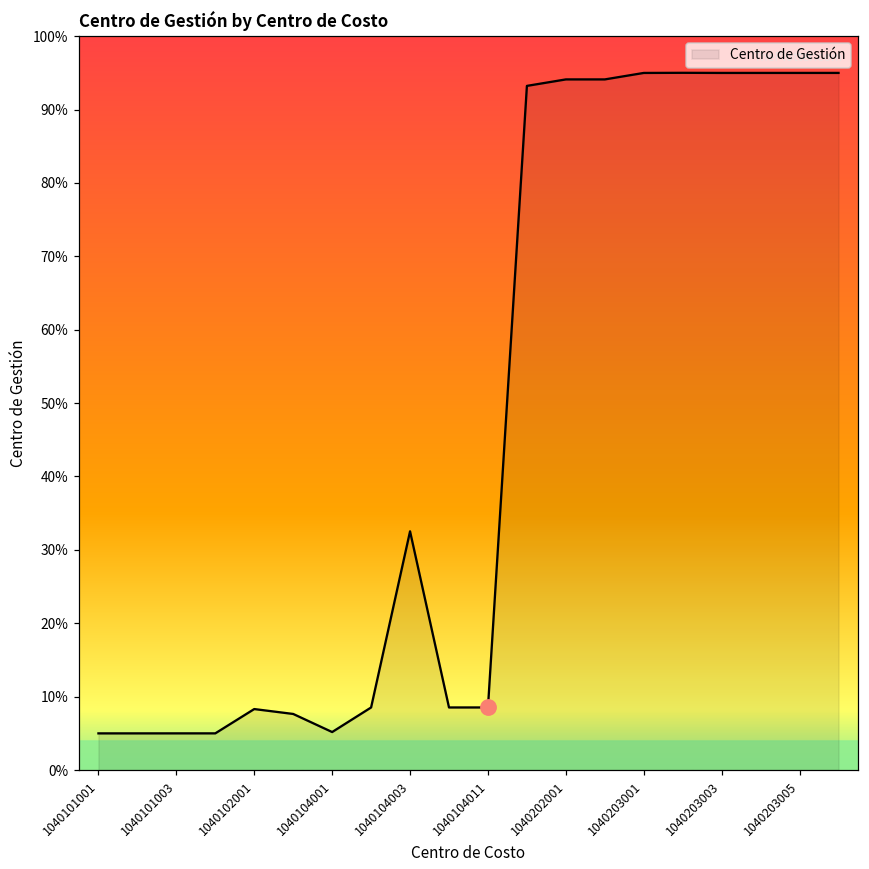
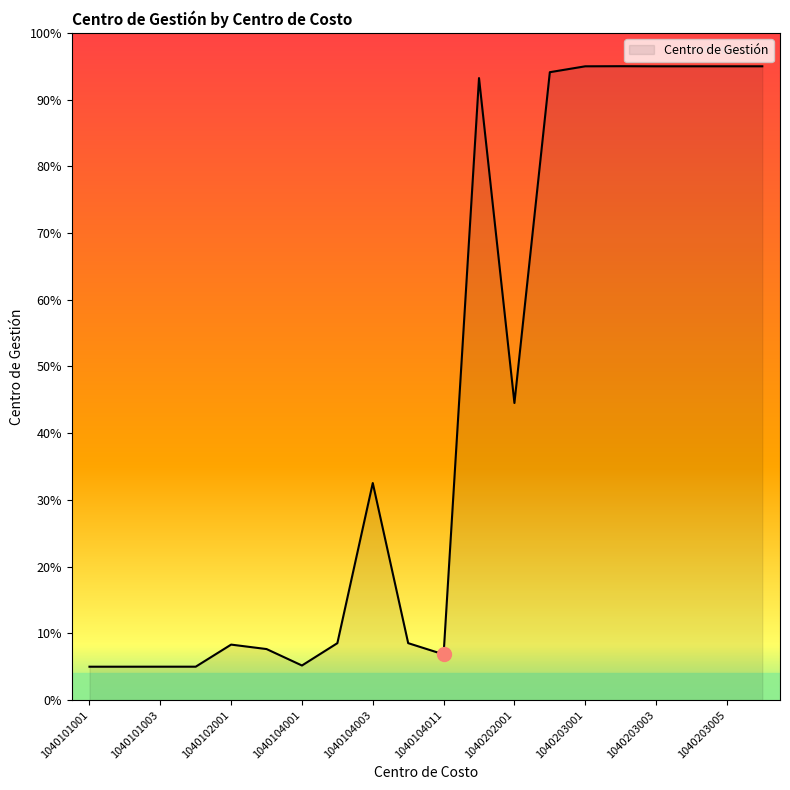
  {
    "Centro de Gestión": {
      "1040101001": "5%",
      "1040101003": "5%",
      "1040102001": "8%",
      "1040104001": "5%",
      "1040104003": "33%",
-     "1040104011": "9%",
-     "1040202001": "94%",
+     "1040104011": "7%",
+     "1040202001": "45%",
      "1040203001": "95%",
      "1040203003": "95%",
      "1040203005": "95%"
    }
  }
